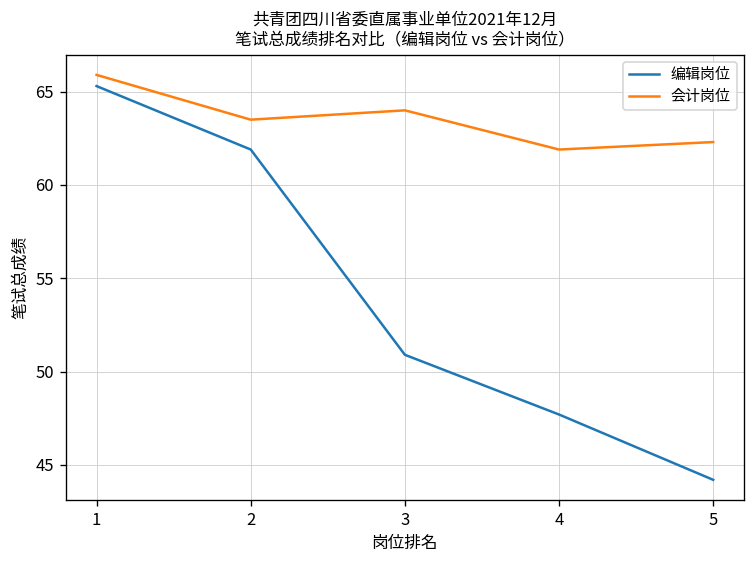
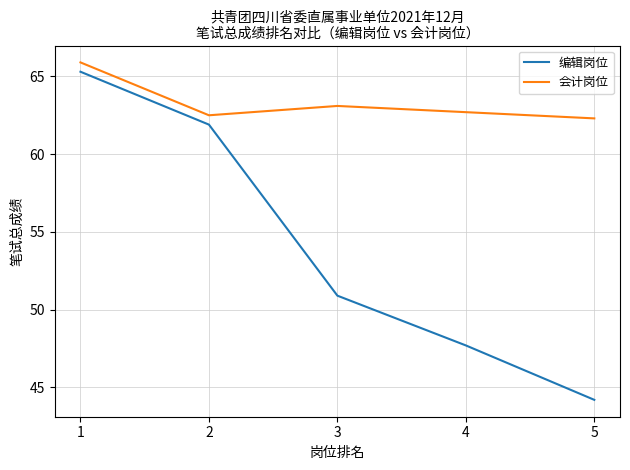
  {
    "编辑岗位": {
      "1": 65.3,
      "2": 61.9,
      "3": 50.9,
      "4": 47.7,
      "5": 44.2
    },
    "会计岗位": {
      "1": 65.9,
-     "2": 63.5,
-     "3": 64.0,
-     "4": 61.9,
+     "2": 62.5,
+     "3": 63.1,
+     "4": 62.7,
      "5": 62.3
    }
  }
